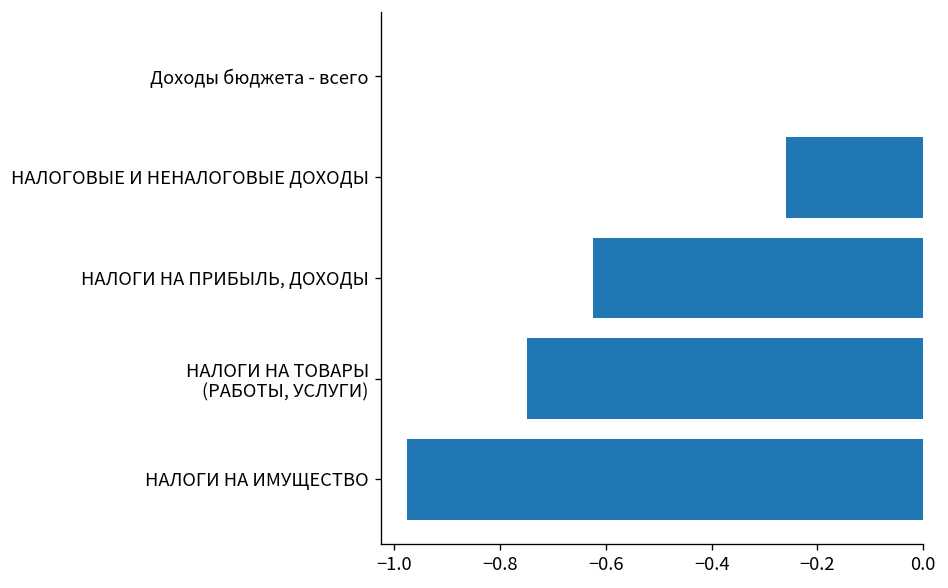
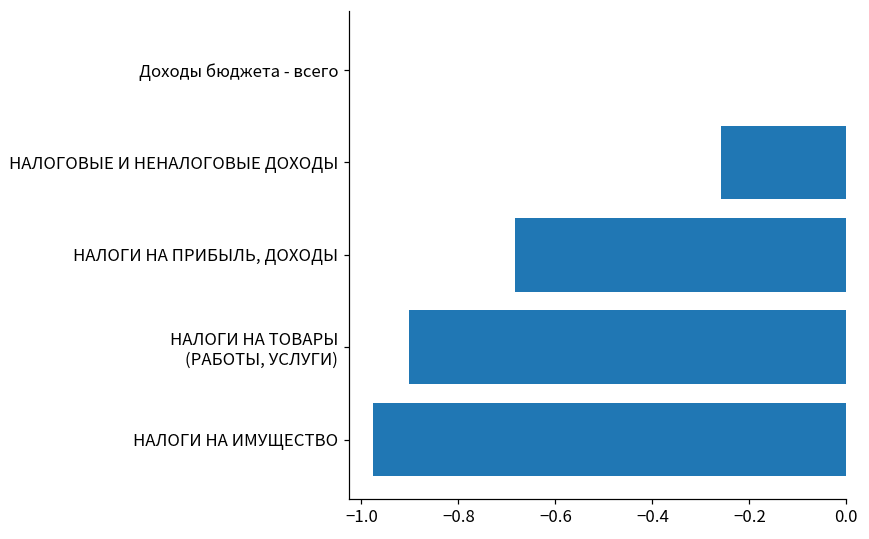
  {
    "Доходы бюджета - всего": 0.00,
    "НАЛОГОВЫЕ И НЕНАЛОГОВЫЕ ДОХОДЫ": -0.26,
-   "НАЛОГИ НА ПРИБЫЛЬ, ДОХОДЫ": -0.62,
-   "НАЛОГИ НА ТОВАРЫ (РАБОТЫ, УСЛУГИ)": -0.75,
+   "НАЛОГИ НА ПРИБЫЛЬ, ДОХОДЫ": -0.68,
+   "НАЛОГИ НА ТОВАРЫ (РАБОТЫ, УСЛУГИ)": -0.90,
    "НАЛОГИ НА ИМУЩЕСТВО": -0.98
  }
